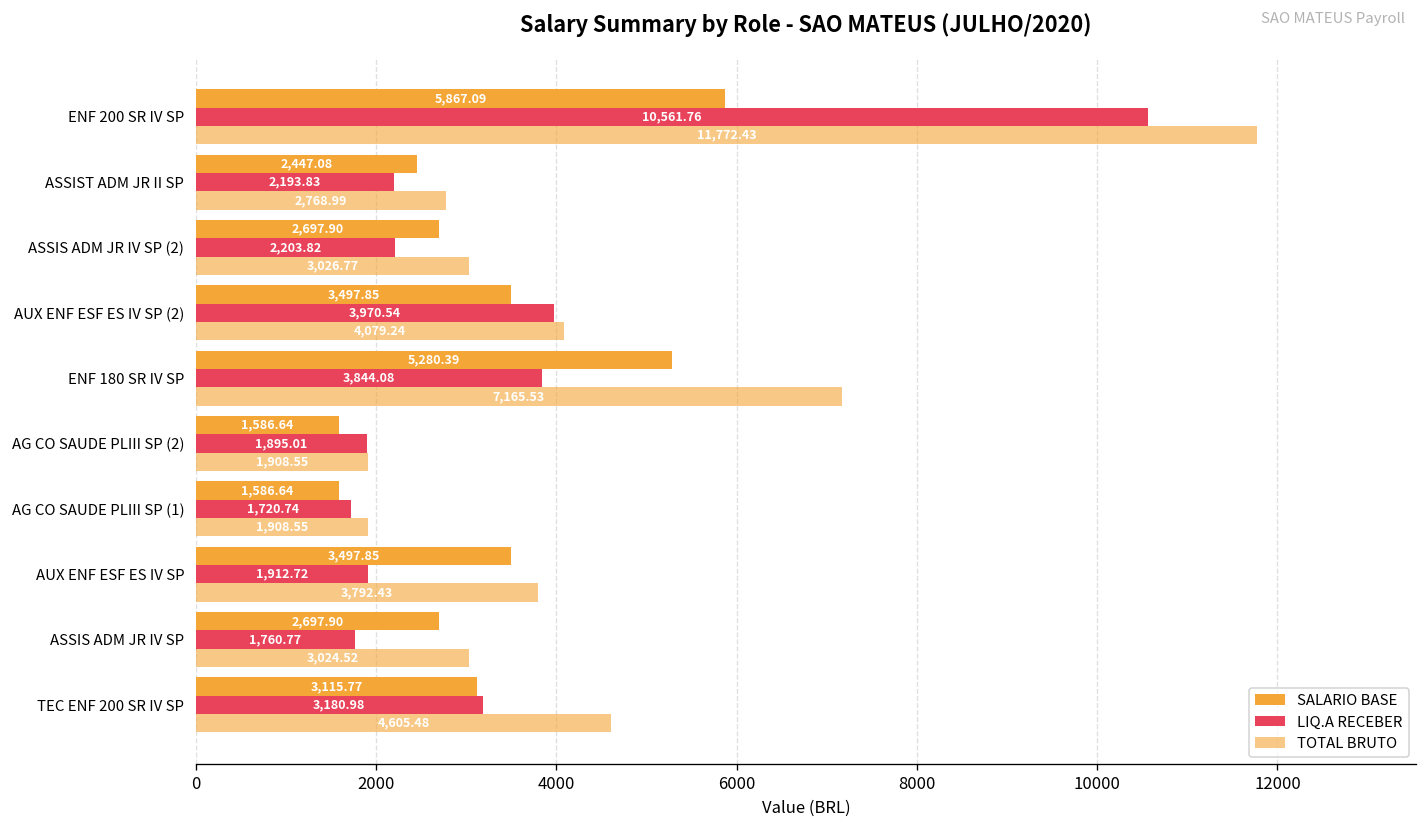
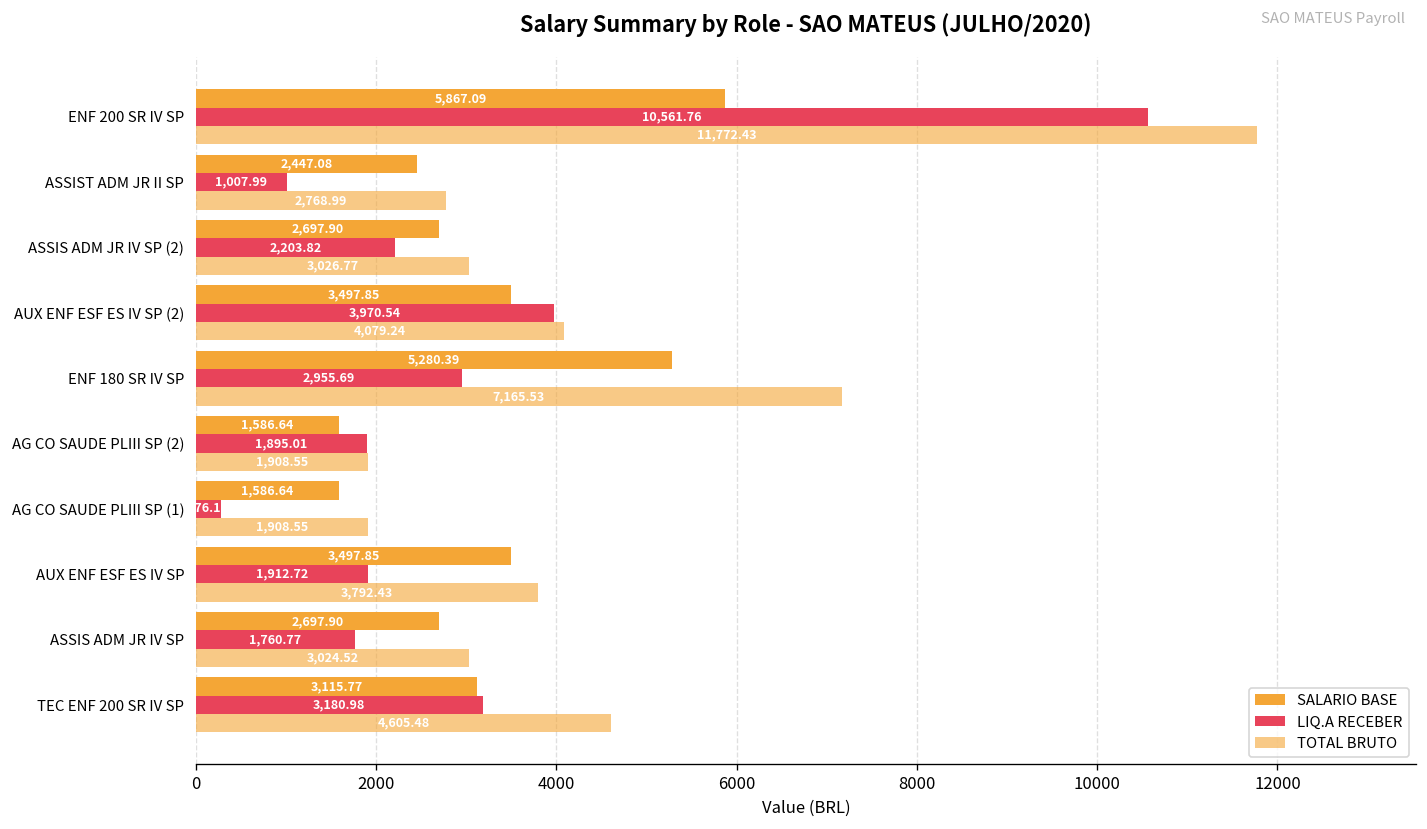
  {
    "LIQ.A RECEBER": {
      "ENF 200 SR IV SP": "10,561.76",
-     "ASSIST ADM JR II SP": "2,193.83",
+     "ASSIST ADM JR II SP": "1,007.99",
      "ASSIS ADM JR IV SP (2)": "2,203.82",
      "AUX ENF ESF ES IV SP (2)": "3,970.54",
-     "ENF 180 SR IV SP": "3,844.08",
+     "ENF 180 SR IV SP": "2,955.69",
      "AG CO SAUDE PLIII SP (2)": "1,895.01",
-     "AG CO SAUDE PLIII SP (1)": "1,720.74",
+     "AG CO SAUDE PLIII SP (1)": "276.11",
      "AUX ENF ESF ES IV SP": "1,912.72",
      "ASSIS ADM JR IV SP": "1,760.77",
      "TEC ENF 200 SR IV SP": "3,180.98"
    }
  }
